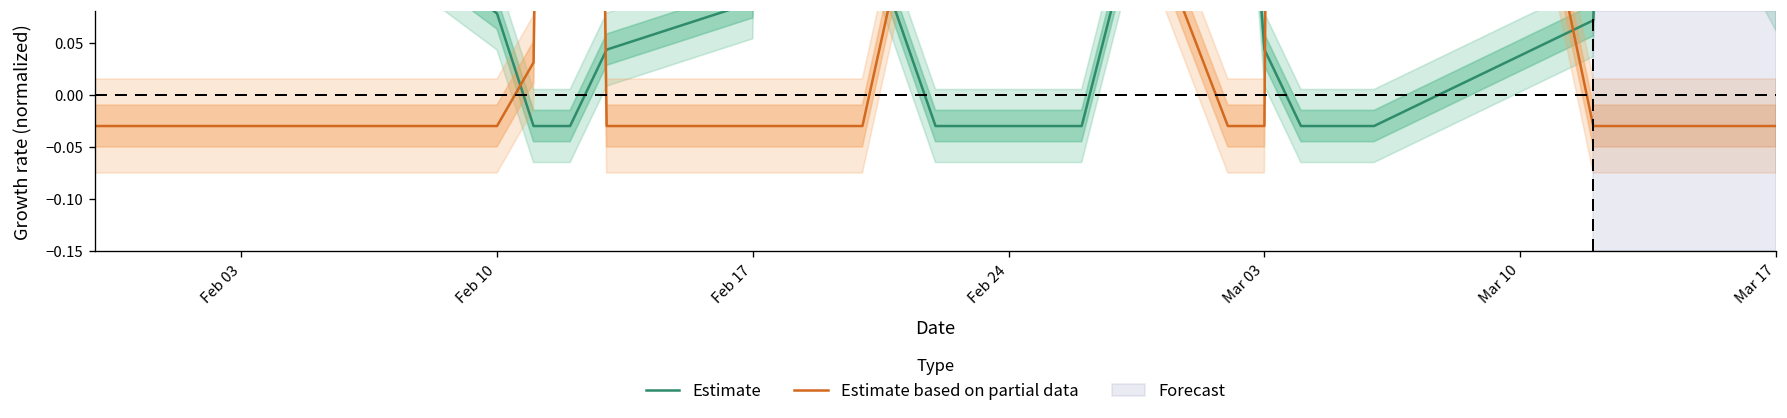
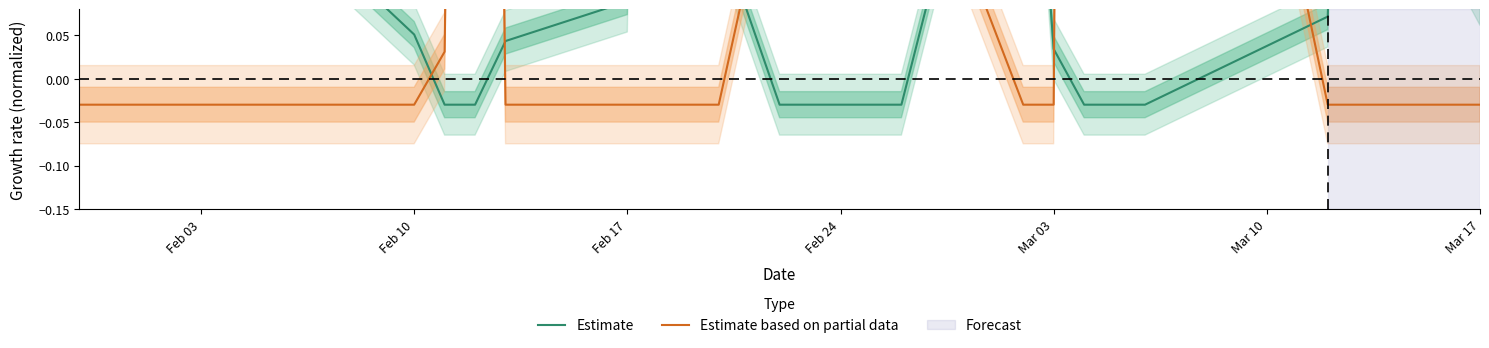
  {
    "Estimate": {
-     "Feb 10": 0.08,
-     "Mar 03": 0.04
+     "Feb 10": 0.05,
+     "Mar 03": 0.03
    },
    "Estimate based on partial data": {
      "Feb 03": -0.03,
      "Feb 10": -0.03,
      "Feb 17": -0.03,
      "Mar 03": -0.03,
      "Mar 17": -0.03
    }
  }
